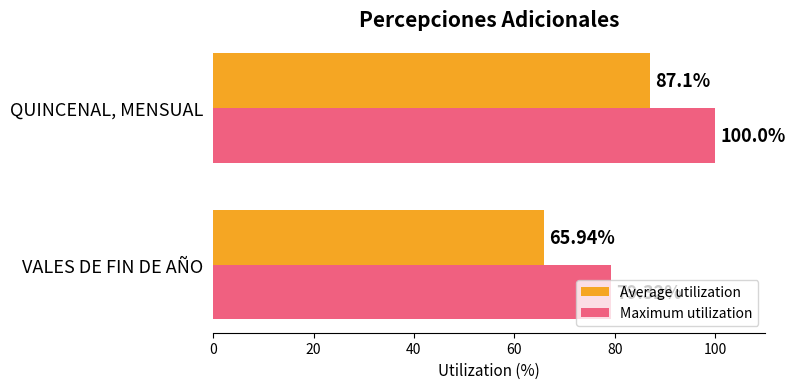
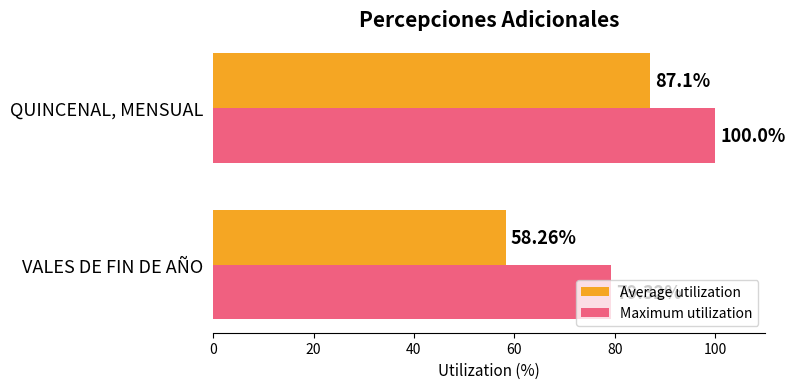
  {
    "Average utilization": {
      "QUINCENAL, MENSUAL": "87.1%",
-     "VALES DE FIN DE AÑO": "65.94%"
+     "VALES DE FIN DE AÑO": "58.26%"
    },
    "Maximum utilization": {
      "QUINCENAL, MENSUAL": "100.0%"
    }
  }
